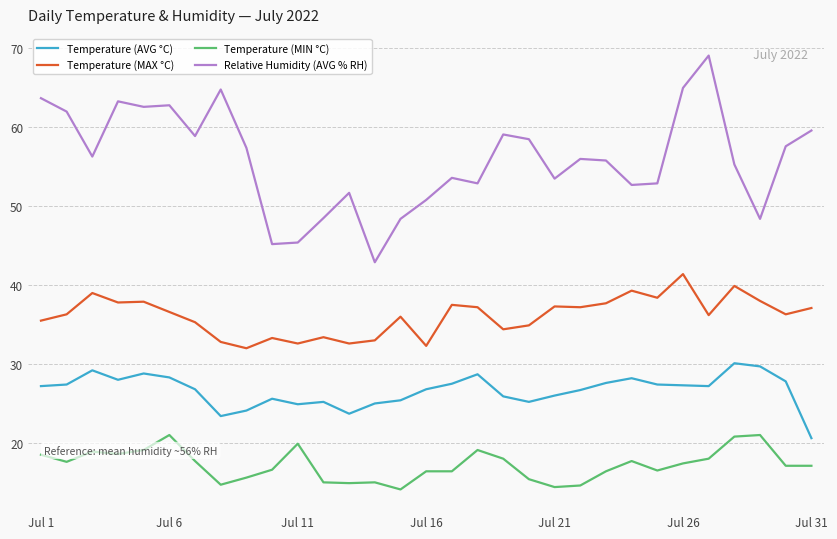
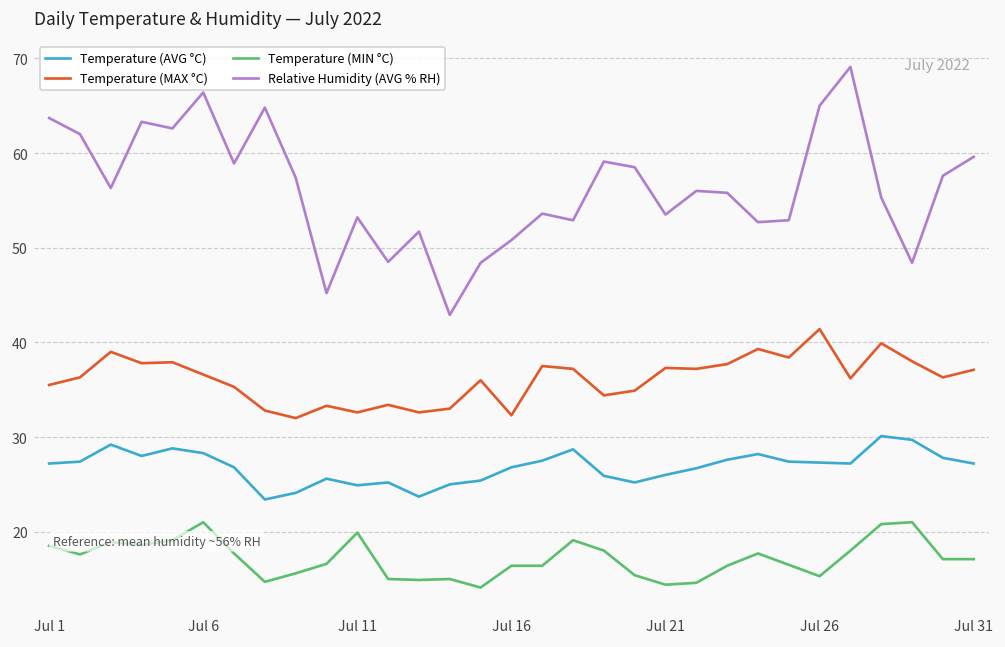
  {
    "Temperature (AVG °C)": {
      "Jul 1": 27,
      "Jul 6": 28,
      "Jul 11": 25,
      "Jul 16": 27,
      "Jul 21": 26,
      "Jul 26": 27,
-     "Jul 31": 21
+     "Jul 31": 27
    },
    "Temperature (MAX °C)": {
      "Jul 1": 36,
      "Jul 6": 37,
      "Jul 11": 33,
      "Jul 16": 32,
      "Jul 21": 37,
      "Jul 26": 41,
      "Jul 31": 37
    },
    "Temperature (MIN °C)": {
      "Jul 6": 21,
      "Jul 11": 20,
      "Jul 16": 16,
      "Jul 21": 14,
-     "Jul 26": 17,
+     "Jul 26": 15,
      "Jul 31": 17
    },
    "Relative Humidity (AVG % RH)": {
      "Jul 1": 64,
-     "Jul 6": 63,
-     "Jul 11": 45,
+     "Jul 6": 66,
+     "Jul 11": 53,
      "Jul 16": 51,
      "Jul 21": 54,
      "Jul 26": 65,
      "Jul 31": 60
    }
  }
